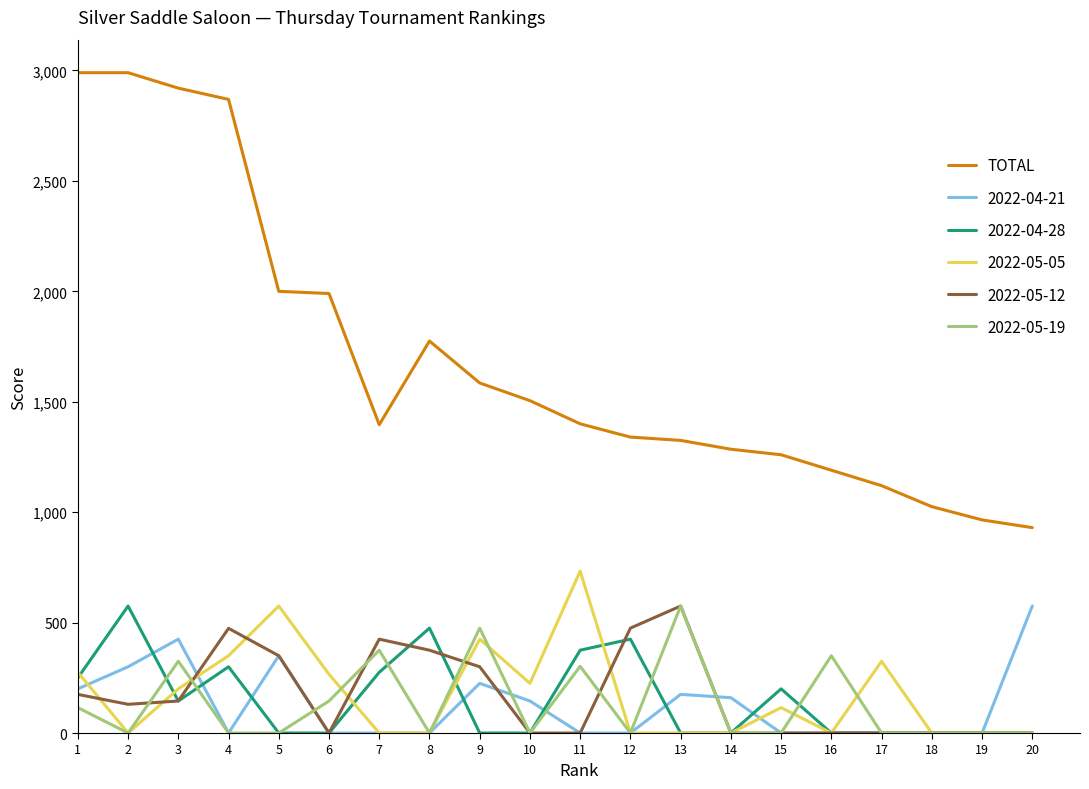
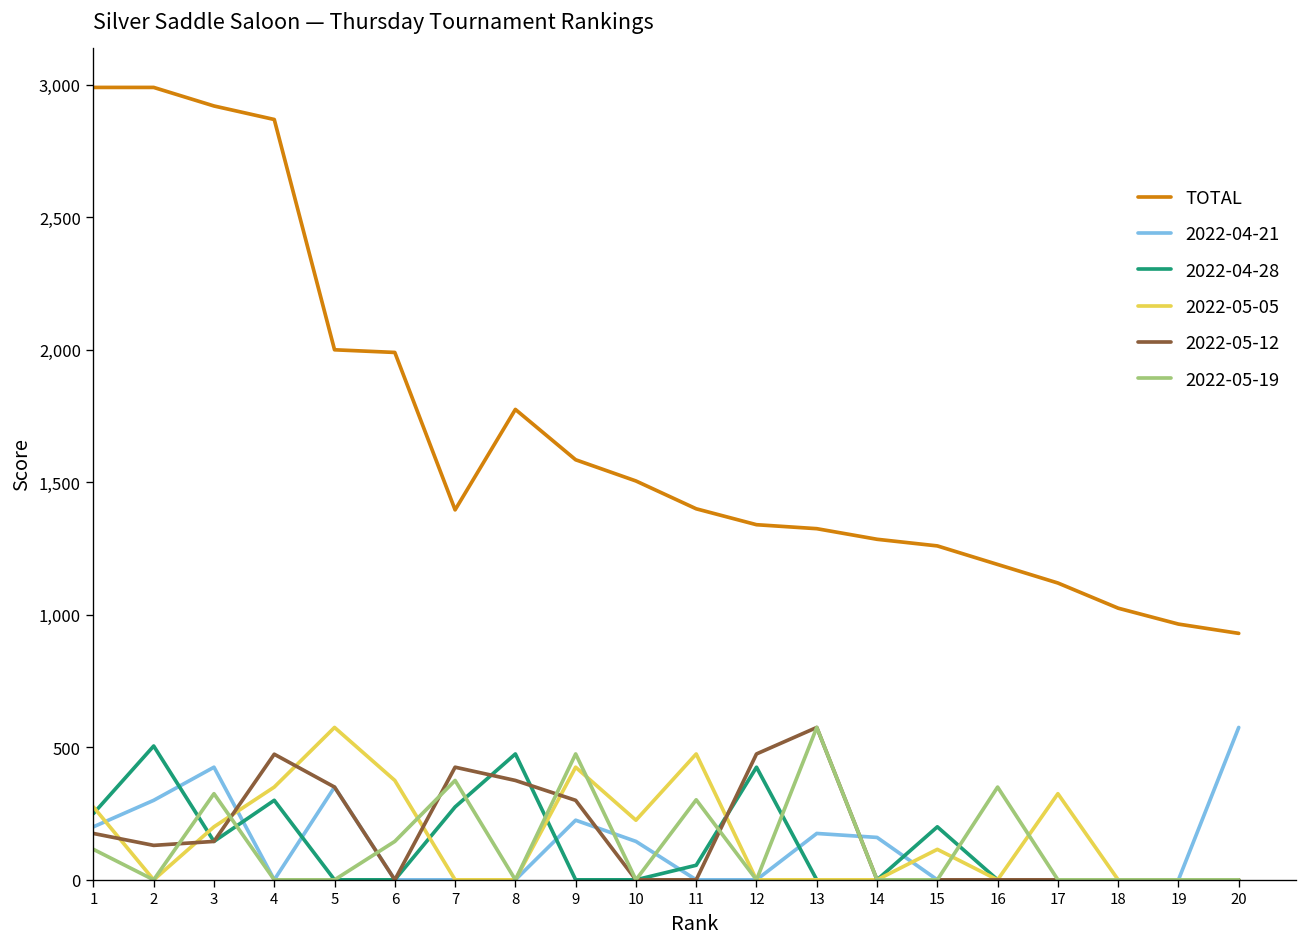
  {
    "TOTAL": {
      "1": "2,990",
      "2": "2,990",
      "3": "2,920",
      "4": "2,870",
      "5": "2,000",
      "6": "1,990",
      "7": "1,400",
      "8": "1,780",
      "9": "1,590",
      "10": "1,510",
      "11": "1,400",
      "12": "1,340",
      "13": "1,330",
      "14": "1,290",
      "15": "1,260",
      "16": "1,190",
      "17": "1,120",
      "18": "1,030",
      "19": "970",
      "20": "930"
    },
    "2022-04-21": {
      "1": "200",
      "2": "300",
      "3": "430",
      "9": "230",
      "10": "150",
      "13": "180",
      "14": "160",
      "20": "580"
    },
    "2022-04-28": {
      "1": "250",
-     "2": "580",
+     "2": "510",
      "4": "300",
      "7": "280",
      "8": "480",
      "9": "0",
-     "11": "380",
+     "11": "60",
      "12": "430",
      "15": "200"
    },
    "2022-05-05": {
      "1": "280",
      "3": "200",
      "4": "350",
      "5": "580",
-     "6": "270",
+     "6": "380",
      "9": "430",
      "10": "230",
-     "11": "730",
+     "11": "480",
      "15": "120",
      "17": "330"
    },
    "2022-05-12": {
      "1": "180",
      "2": "130",
      "4": "470",
      "7": "430",
      "8": "380",
      "9": "300",
      "12": "480"
    },
    "2022-05-19": {
      "1": "120",
      "3": "330",
      "6": "150",
      "7": "380",
      "9": "480",
      "11": "300",
      "16": "350"
    }
  }
